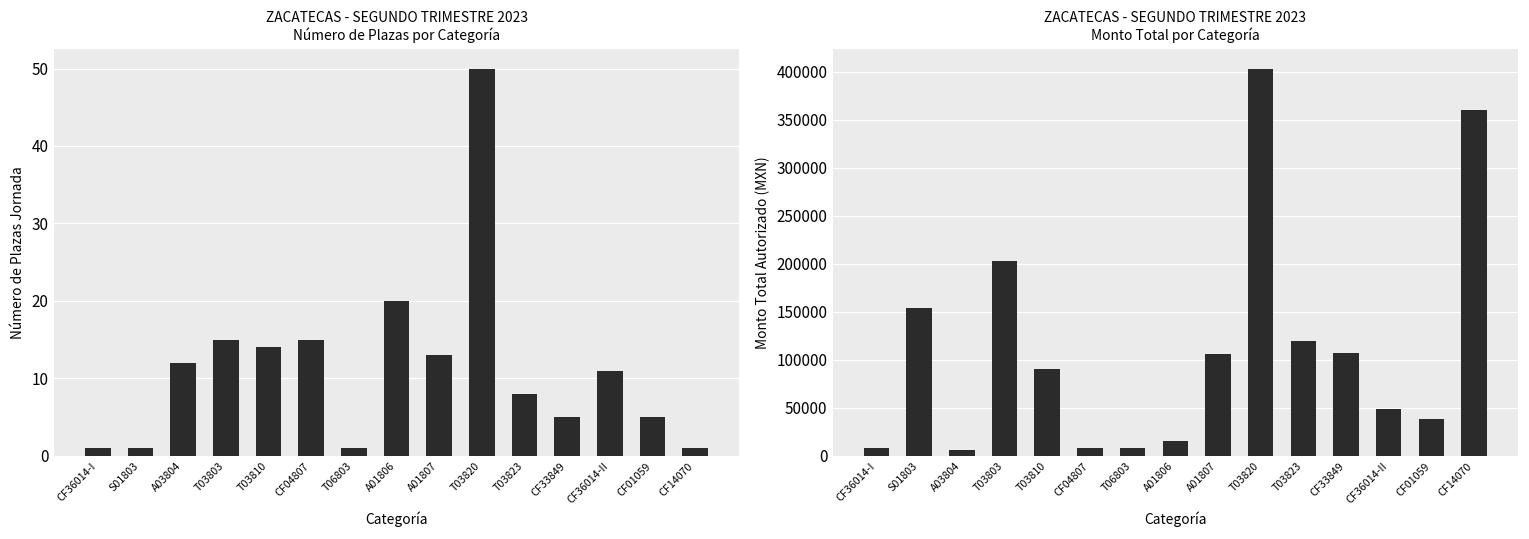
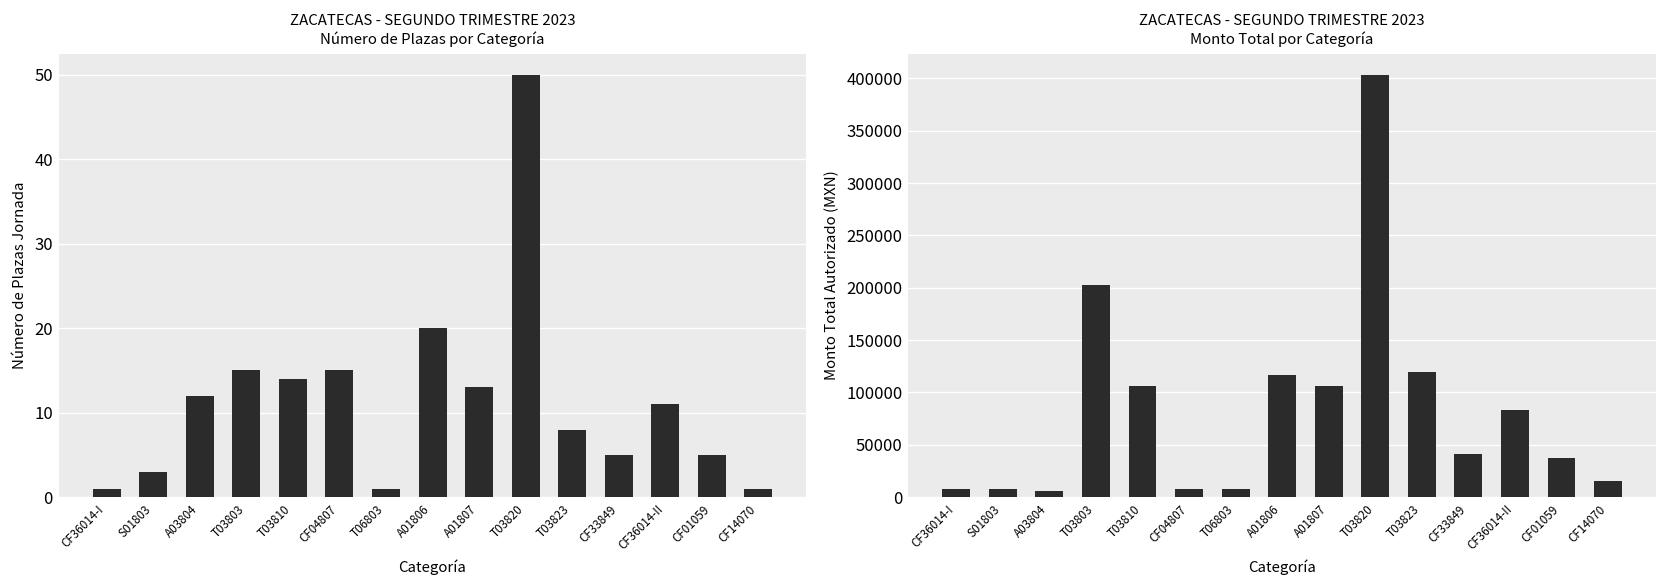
  {
    "ZACATECAS - SEGUNDO TRIMESTRE 2023 Número de Plazas por Categoría": {
      "CF36014-I": 1,
-     "S01803": 1,
+     "S01803": 3,
      "A03804": 12,
      "T03803": 15,
      "T03810": 14,
      "CF04807": 15,
      "T06803": 1,
      "A01806": 20,
      "A01807": 13,
      "T03820": 50,
      "T03823": 8,
      "CF33849": 5,
      "CF36014-II": 11,
      "CF01059": 5,
      "CF14070": 1
    },
    "ZACATECAS - SEGUNDO TRIMESTRE 2023 Monto Total por Categoría": {
      "CF36014-I": 10000,
-     "S01803": 150000,
+     "S01803": 10000,
      "A03804": 10000,
      "T03803": 200000,
-     "T03810": 90000,
+     "T03810": 110000,
      "CF04807": 10000,
      "T06803": 10000,
-     "A01806": 10000,
+     "A01806": 120000,
      "A01807": 110000,
      "T03820": 400000,
      "T03823": 120000,
-     "CF33849": 110000,
-     "CF36014-II": 50000,
+     "CF33849": 40000,
+     "CF36014-II": 80000,
      "CF01059": 40000,
-     "CF14070": 360000
+     "CF14070": 20000
    }
  }
